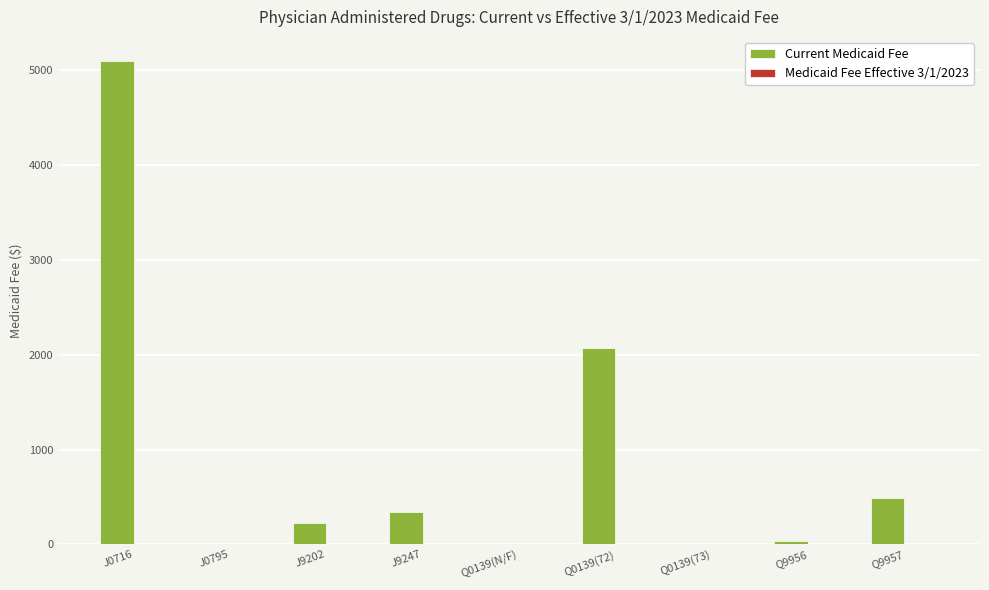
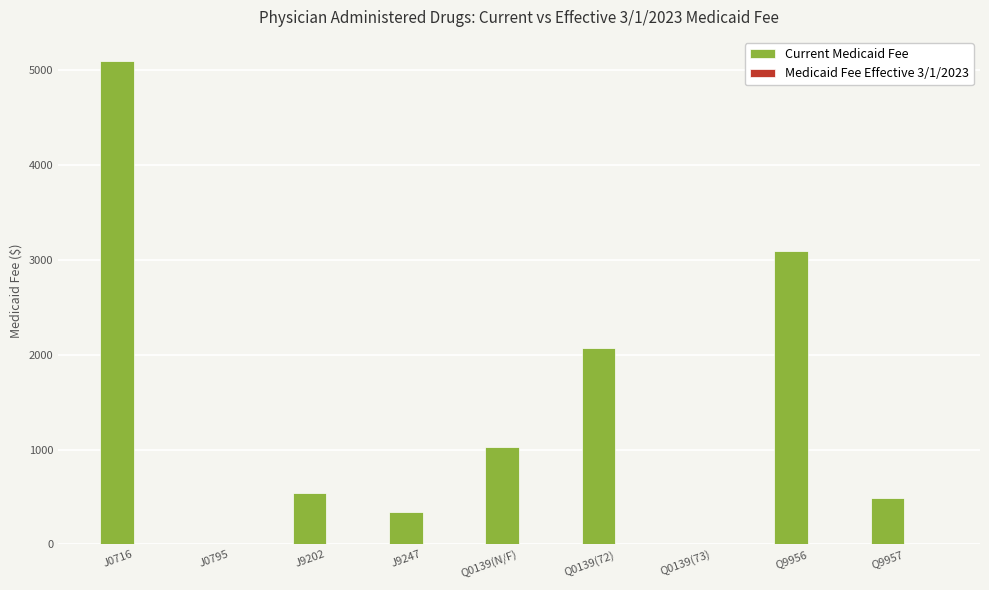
  {
    "Current Medicaid Fee": {
      "J0716": 5100,
-     "J9202": 200,
+     "J9202": 500,
      "J9247": 300,
-     "Q0139(N/F)": 0,
+     "Q0139(N/F)": 1000,
      "Q0139(72)": 2100,
-     "Q9956": 0,
+     "Q9956": 3100,
      "Q9957": 500
    },
    "Medicaid Fee Effective 3/1/2023": {
      "J0716": 0,
      "J0795": 0,
      "J9202": 0,
      "J9247": 0,
      "Q0139(N/F)": 0,
      "Q0139(72)": 0,
      "Q0139(73)": 0,
      "Q9956": 0,
      "Q9957": 0
    }
  }
